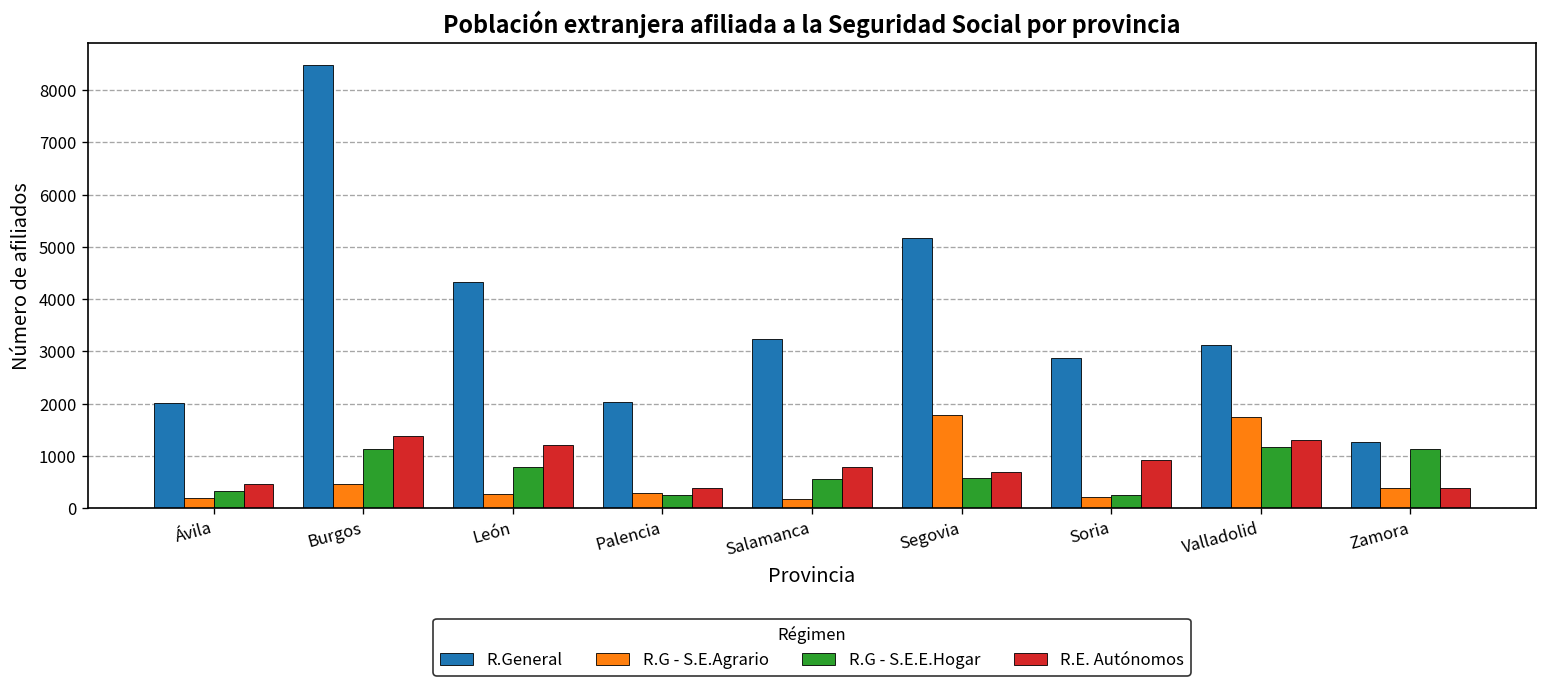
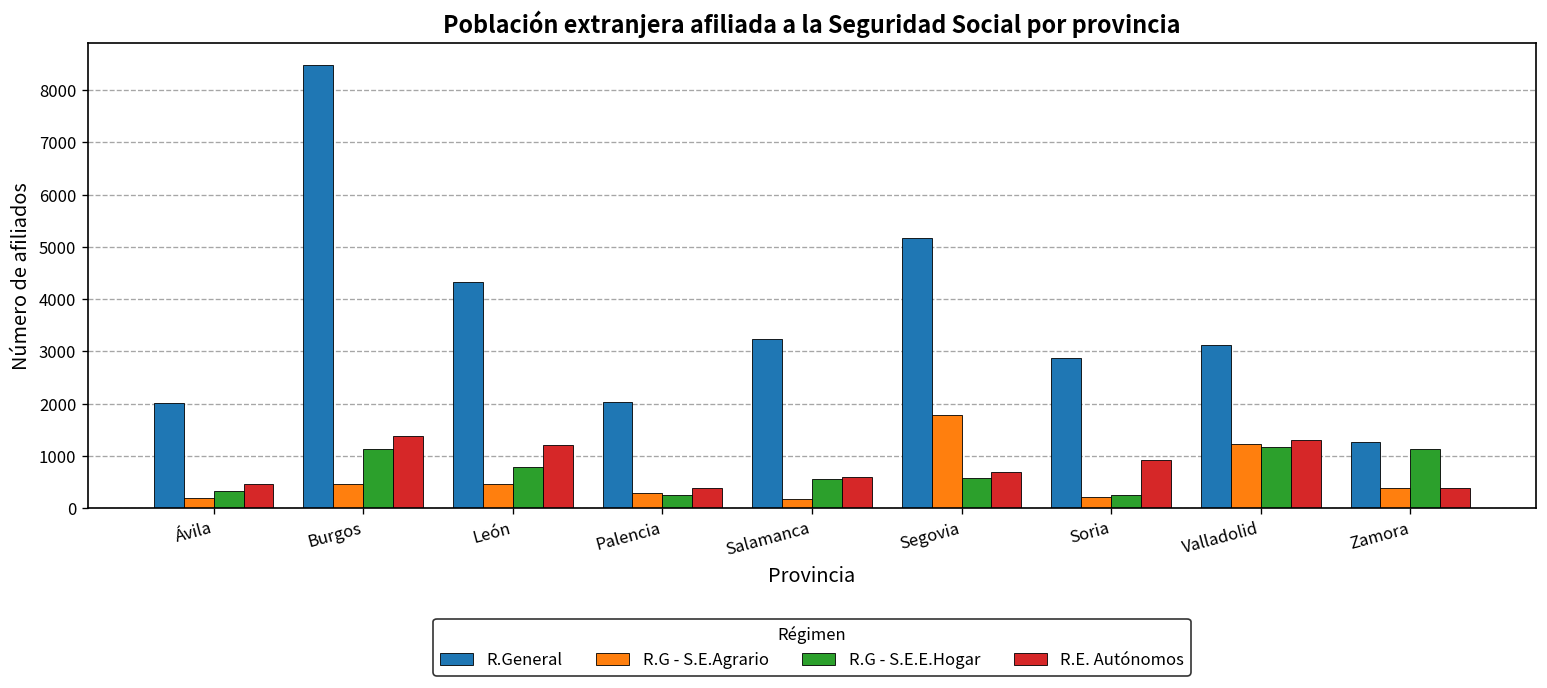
  {
    "R.General": {
      "Ávila": 2000,
      "Burgos": 8500,
      "León": 4300,
      "Palencia": 2000,
      "Salamanca": 3200,
      "Segovia": 5200,
      "Soria": 2900,
      "Valladolid": 3100,
      "Zamora": 1300
    },
    "R.G - S.E.Agrario": {
      "Ávila": 200,
      "Burgos": 500,
-     "León": 300,
+     "León": 500,
      "Palencia": 300,
      "Salamanca": 200,
      "Segovia": 1800,
      "Soria": 200,
-     "Valladolid": 1700,
+     "Valladolid": 1200,
      "Zamora": 400
    },
    "R.G - S.E.E.Hogar": {
      "Ávila": 300,
      "Burgos": 1100,
      "León": 800,
      "Palencia": 200,
      "Salamanca": 600,
      "Segovia": 600,
      "Soria": 300,
      "Valladolid": 1200,
      "Zamora": 1100
    },
    "R.E. Autónomos": {
      "Ávila": 500,
      "Burgos": 1400,
      "León": 1200,
      "Palencia": 400,
-     "Salamanca": 800,
+     "Salamanca": 600,
      "Segovia": 700,
      "Soria": 900,
      "Valladolid": 1300,
      "Zamora": 400
    }
  }
